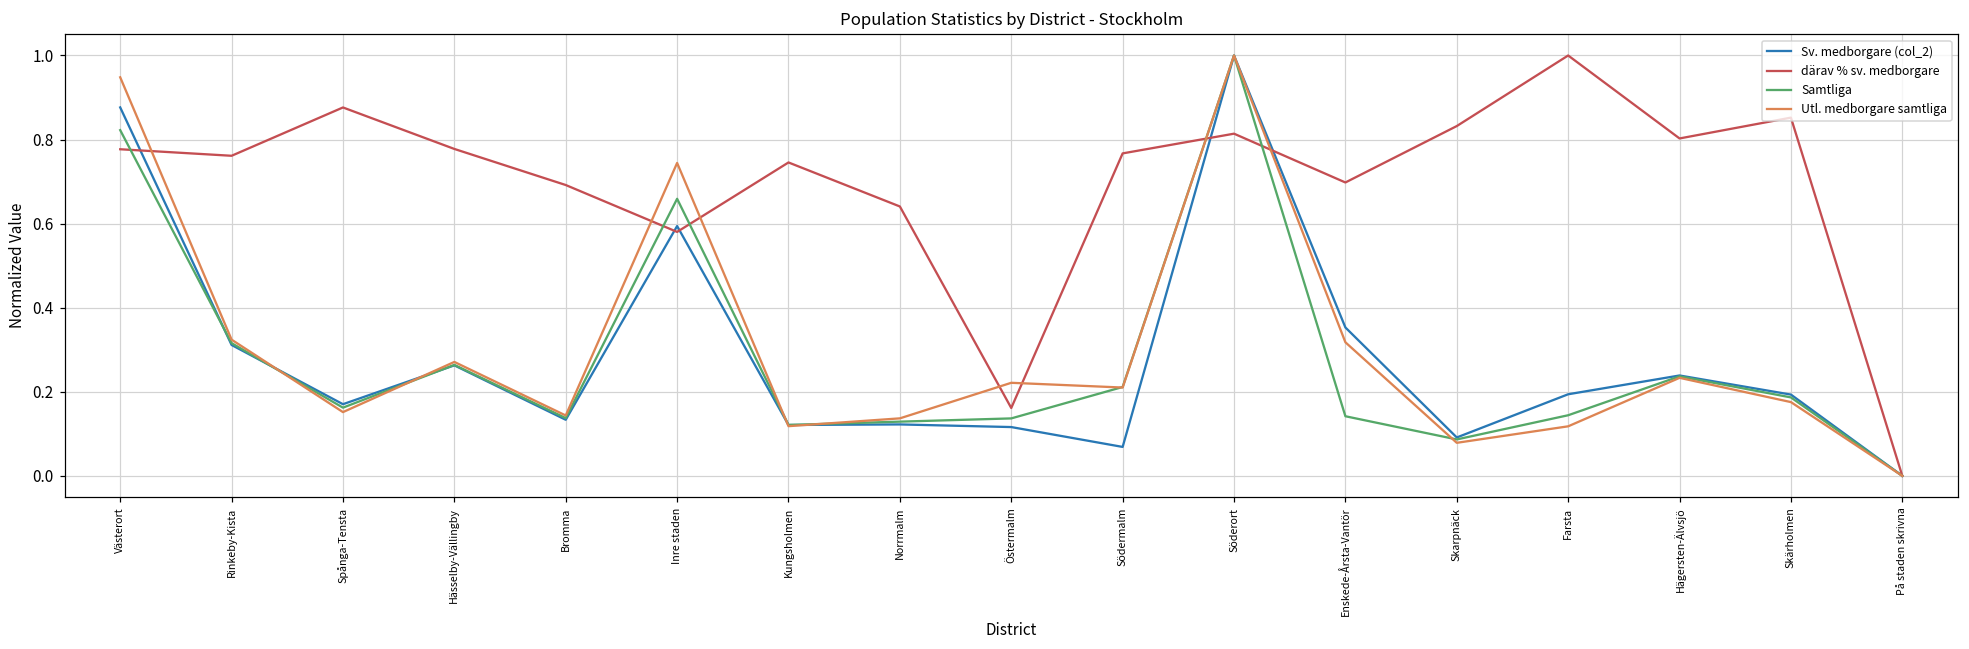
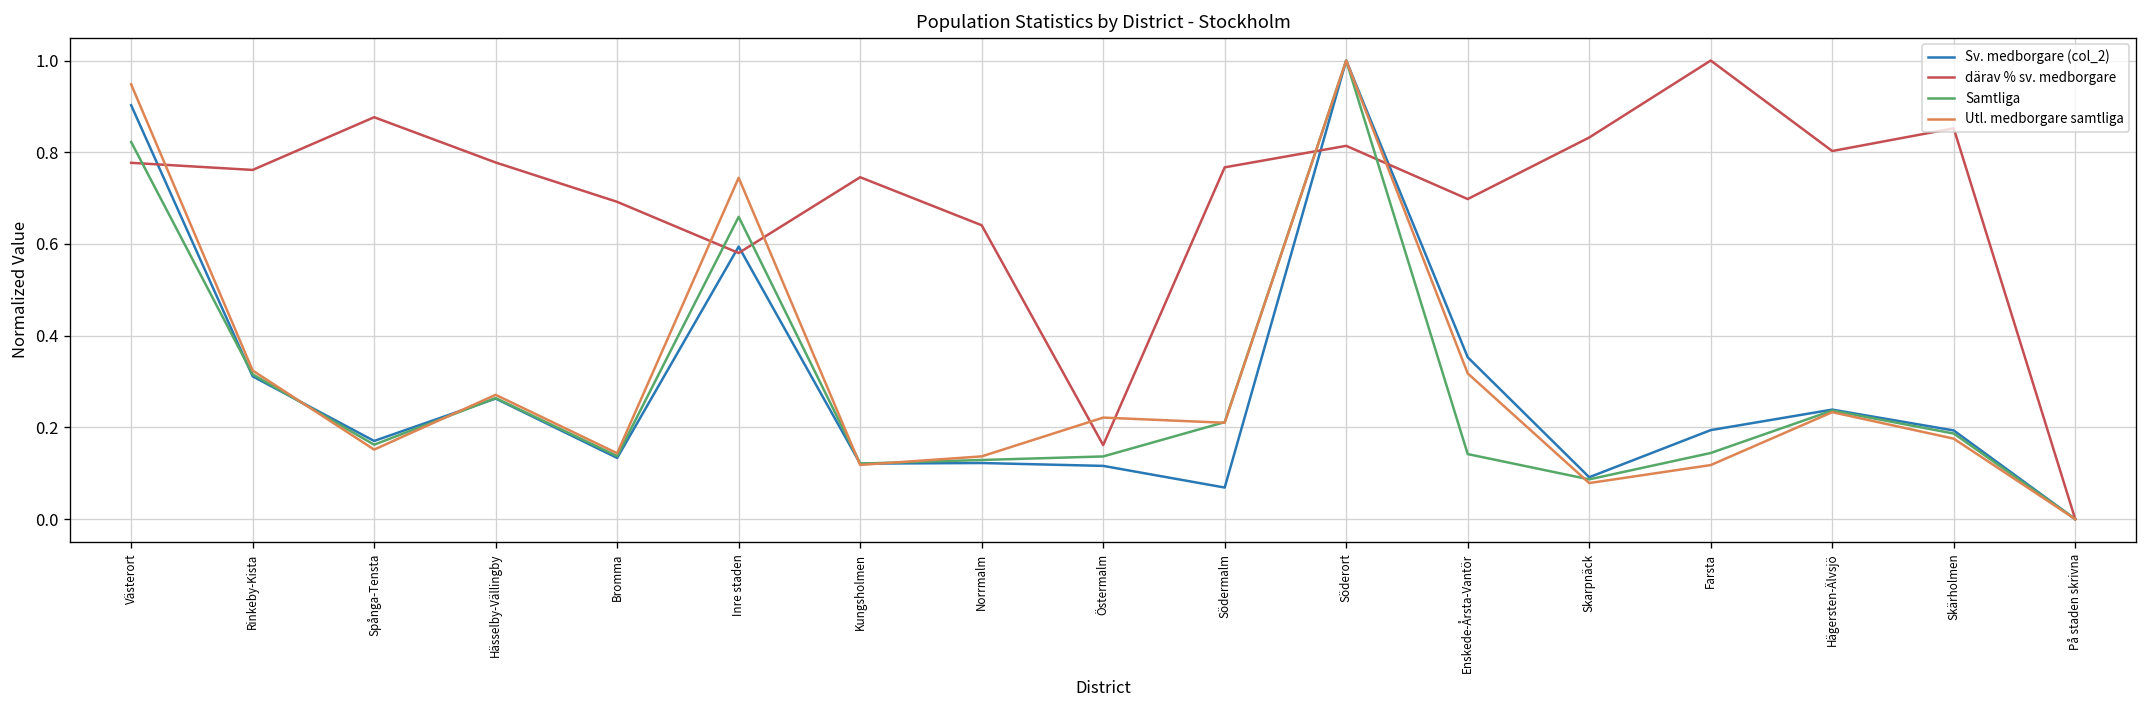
  {
    "Sv. medborgare (col_2)": {
-     "Västerort": 0.88,
+     "Västerort": 0.90,
      "Spånga-Tensta": 0.17,
      "Inre staden": 0.59,
      "Östermalm": 0.12,
      "Södermalm": 0.07,
      "Enskede-Årsta-Vantör": 0.35,
      "Farsta": 0.19,
      "Skärholmen": 0.19
    },
    "Samtliga": {
      "Västerort": 0.82,
      "Spånga-Tensta": 0.16,
      "Inre staden": 0.66,
      "Östermalm": 0.14,
      "Enskede-Årsta-Vantör": 0.14,
      "Farsta": 0.14,
      "Skärholmen": 0.19
    }
  }
